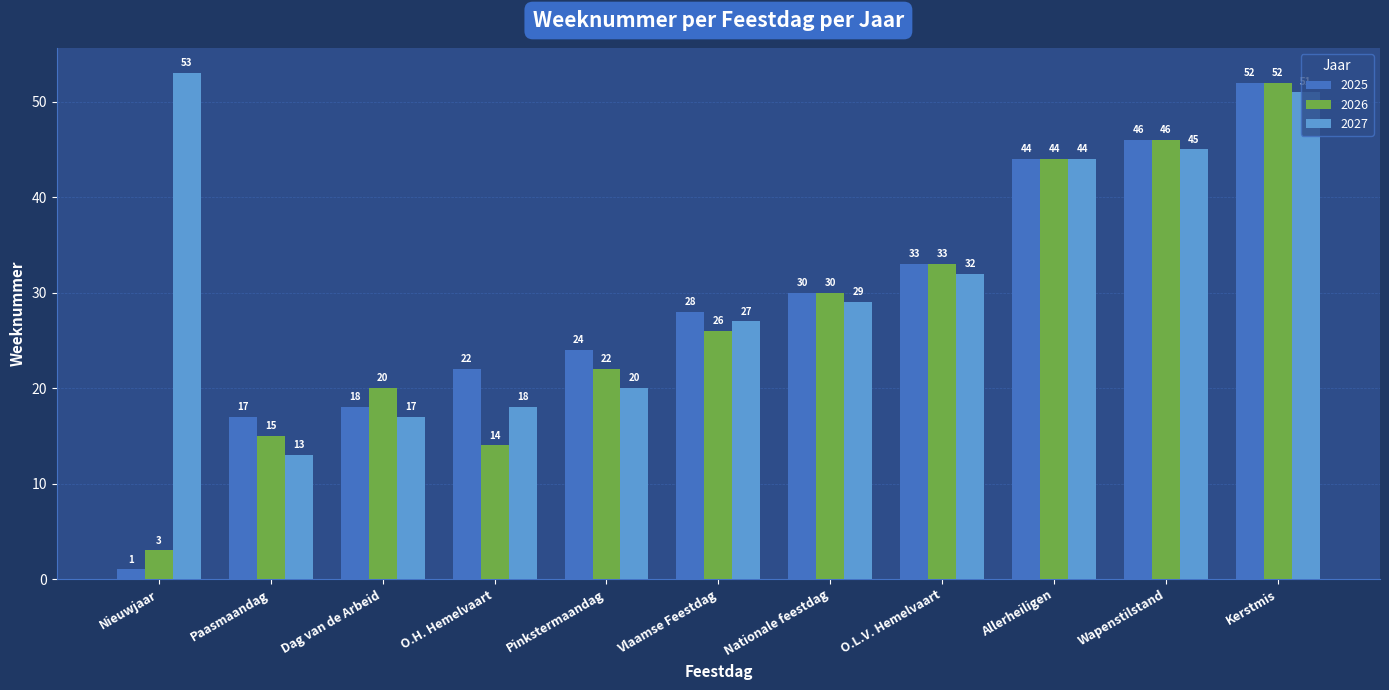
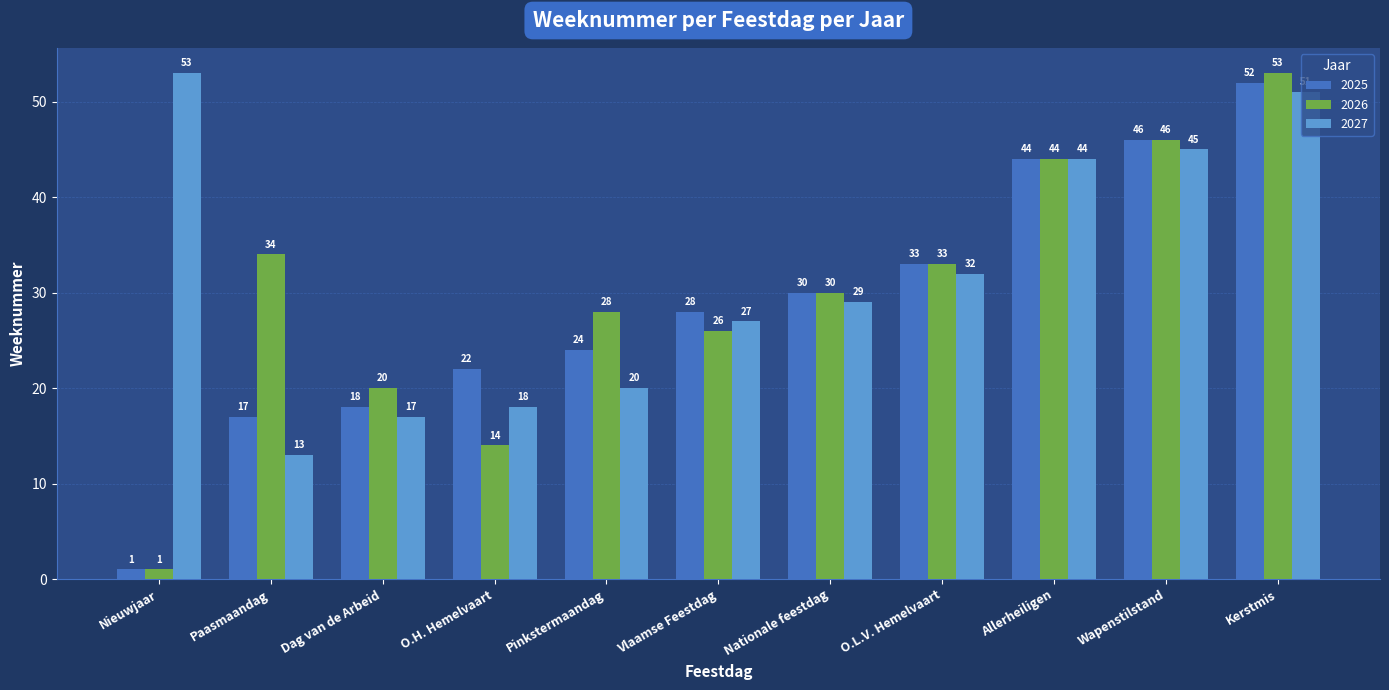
  {
    "2026": {
-     "Nieuwjaar": 3,
-     "Paasmaandag": 15,
+     "Nieuwjaar": 1,
+     "Paasmaandag": 34,
      "Dag van de Arbeid": 20,
      "O.H. Hemelvaart": 14,
-     "Pinkstermaandag": 22,
+     "Pinkstermaandag": 28,
      "Vlaamse Feestdag": 26,
      "Nationale feestdag": 30,
      "O.L.V. Hemelvaart": 33,
      "Allerheiligen": 44,
      "Wapenstilstand": 46,
-     "Kerstmis": 52
+     "Kerstmis": 53
    }
  }
